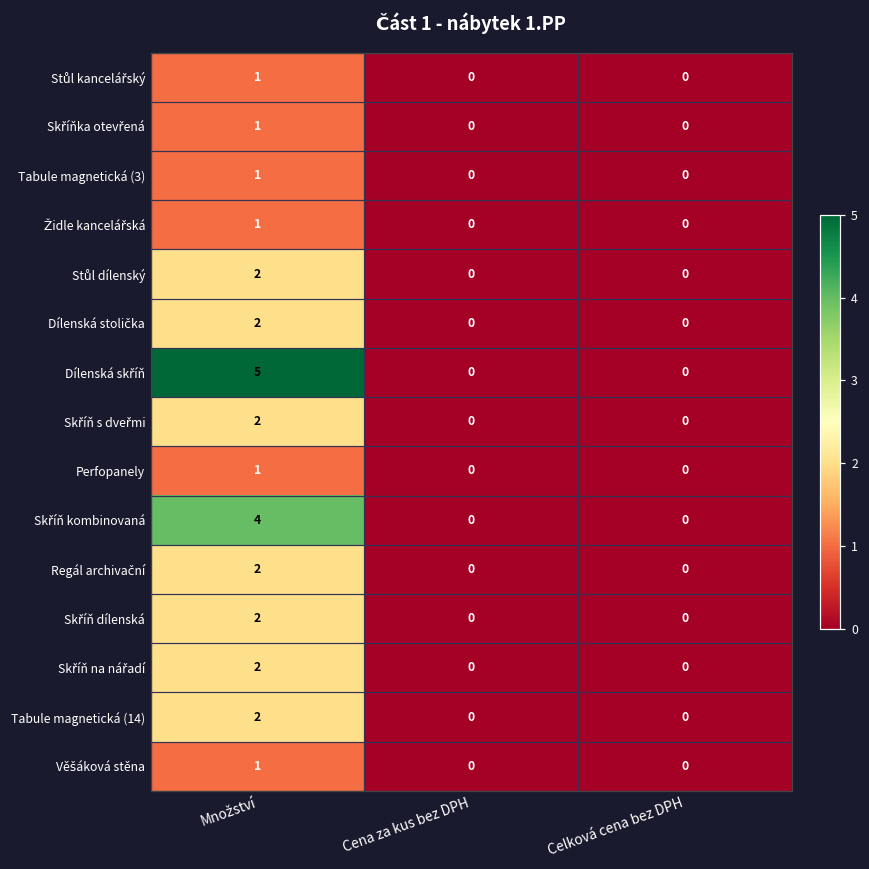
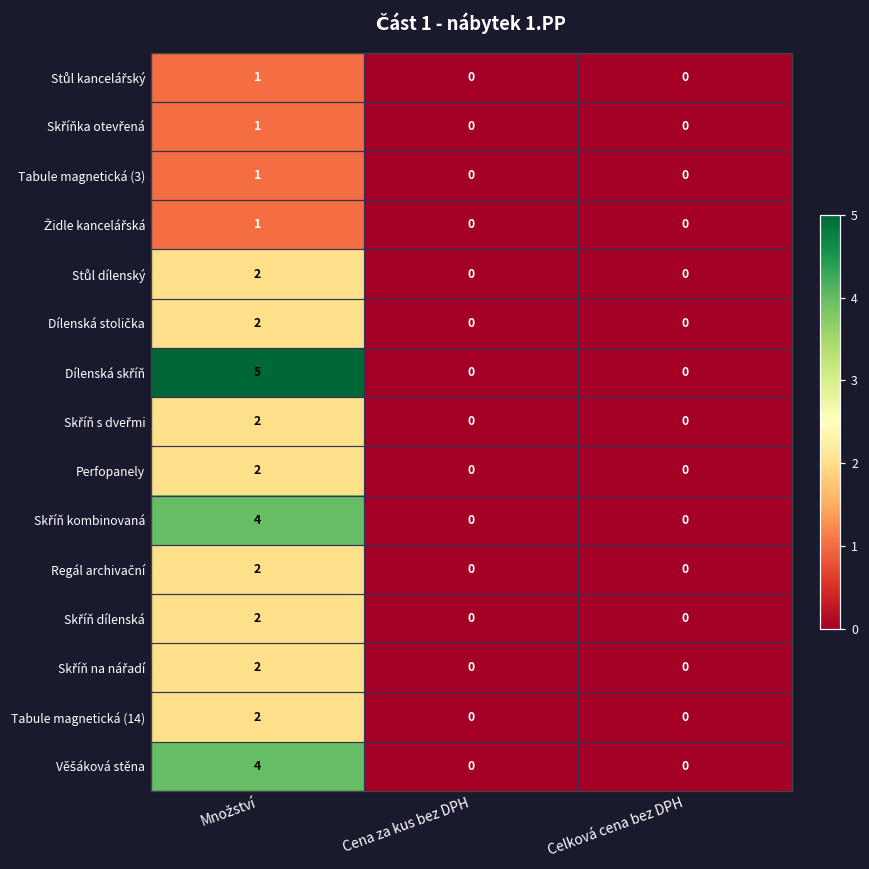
  {
    "Stůl kancelářský": {
      "Množství": 1,
      "Cena za kus bez DPH": 0,
      "Celková cena bez DPH": 0
    },
    "Skříňka otevřená": {
      "Množství": 1,
      "Cena za kus bez DPH": 0,
      "Celková cena bez DPH": 0
    },
    "Tabule magnetická (3)": {
      "Množství": 1,
      "Cena za kus bez DPH": 0,
      "Celková cena bez DPH": 0
    },
    "Židle kancelářská": {
      "Množství": 1,
      "Cena za kus bez DPH": 0,
      "Celková cena bez DPH": 0
    },
    "Stůl dílenský": {
      "Množství": 2,
      "Cena za kus bez DPH": 0,
      "Celková cena bez DPH": 0
    },
    "Dílenská stolička": {
      "Množství": 2,
      "Cena za kus bez DPH": 0,
      "Celková cena bez DPH": 0
    },
    "Dílenská skříň": {
      "Množství": 5,
      "Cena za kus bez DPH": 0,
      "Celková cena bez DPH": 0
    },
    "Skříň s dveřmi": {
      "Množství": 2,
      "Cena za kus bez DPH": 0,
      "Celková cena bez DPH": 0
    },
    "Perfopanely": {
-     "Množství": 1,
+     "Množství": 2,
      "Cena za kus bez DPH": 0,
      "Celková cena bez DPH": 0
    },
    "Skříň kombinovaná": {
      "Množství": 4,
      "Cena za kus bez DPH": 0,
      "Celková cena bez DPH": 0
    },
    "Regál archivační": {
      "Množství": 2,
      "Cena za kus bez DPH": 0,
      "Celková cena bez DPH": 0
    },
    "Skříň dílenská": {
      "Množství": 2,
      "Cena za kus bez DPH": 0,
      "Celková cena bez DPH": 0
    },
    "Skříň na nářadí": {
      "Množství": 2,
      "Cena za kus bez DPH": 0,
      "Celková cena bez DPH": 0
    },
    "Tabule magnetická (14)": {
      "Množství": 2,
      "Cena za kus bez DPH": 0,
      "Celková cena bez DPH": 0
    },
    "Věšáková stěna": {
-     "Množství": 1,
+     "Množství": 4,
      "Cena za kus bez DPH": 0,
      "Celková cena bez DPH": 0
    }
  }
